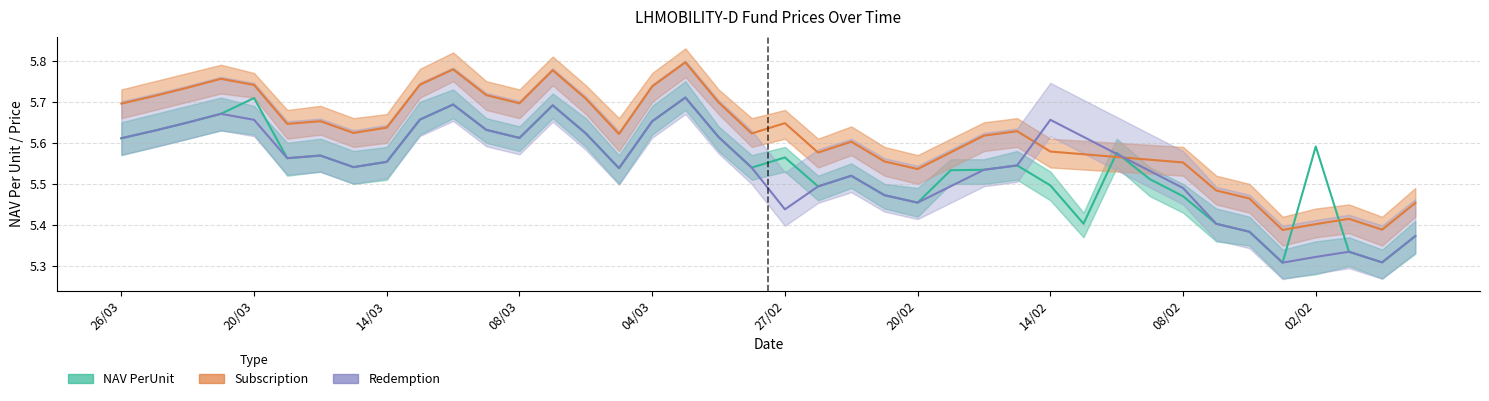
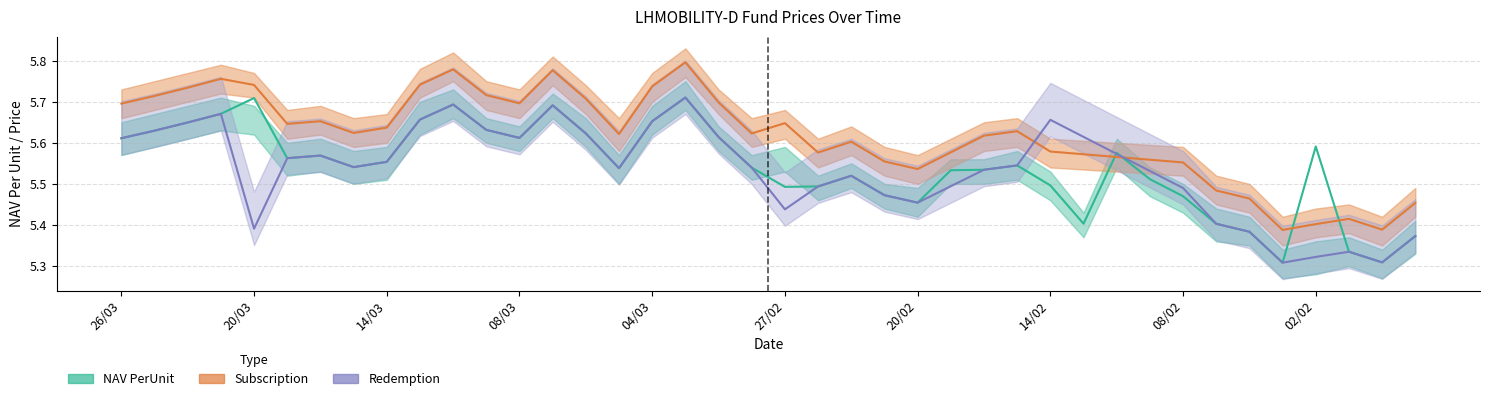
  {
    "NAV PerUnit": {
      "20/03": 5.71,
-     "27/02": 5.56,
+     "27/02": 5.49,
      "14/02": 5.50,
      "08/02": 5.47,
      "02/02": 5.59
    },
    "Subscription": {
      "14/03": 5.64,
      "27/02": 5.65,
      "20/02": 5.54,
      "14/02": 5.58,
      "08/02": 5.55,
      "02/02": 5.40
    },
    "Redemption": {
-     "20/03": 5.66,
+     "20/03": 5.39,
      "27/02": 5.44,
      "14/02": 5.66,
      "08/02": 5.49,
      "02/02": 5.32
    }
  }
